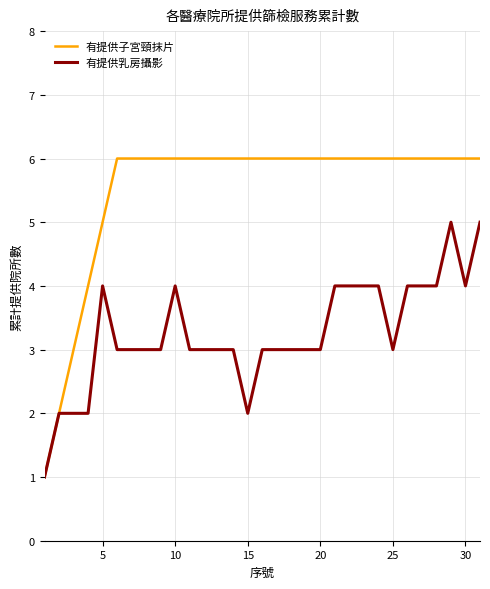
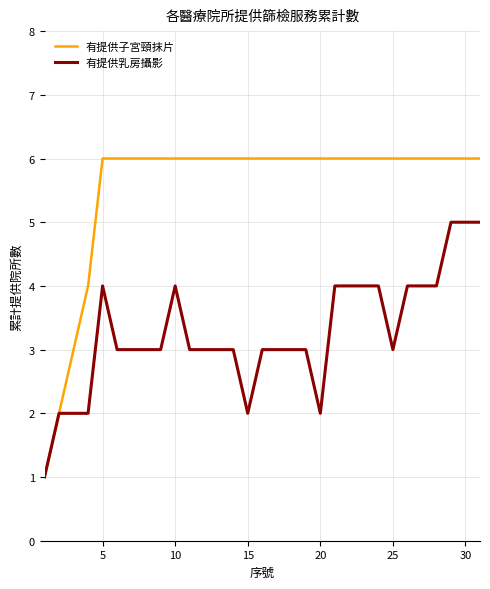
  {
    "有提供子宮頸抹片": {
-     "5": 5,
+     "5": 6,
      "10": 6,
      "15": 6,
      "20": 6,
      "25": 6,
      "30": 6
    },
    "有提供乳房攝影": {
      "5": 4,
      "10": 4,
      "15": 2,
-     "20": 3,
+     "20": 2,
      "25": 3,
-     "30": 4
+     "30": 5
    }
  }
